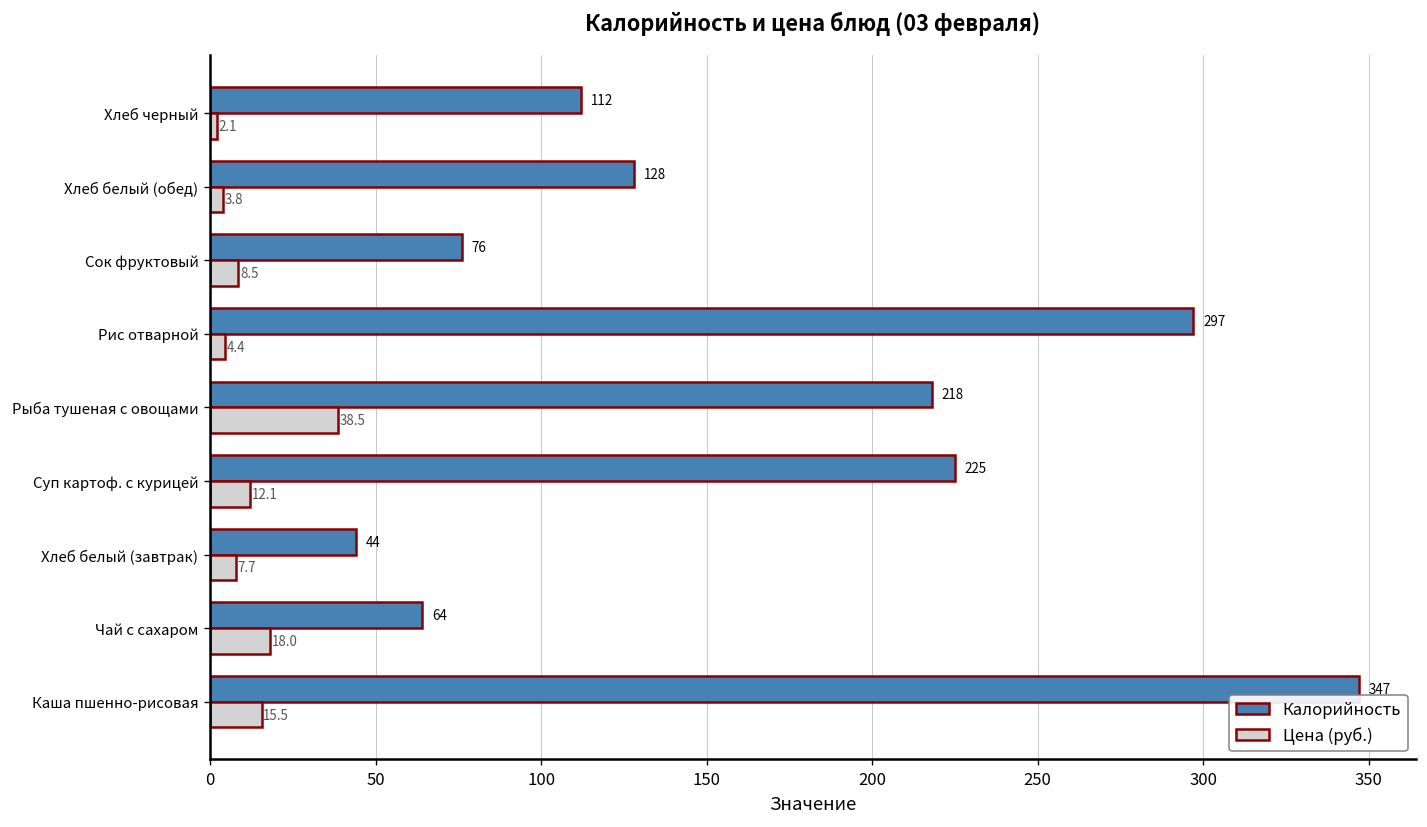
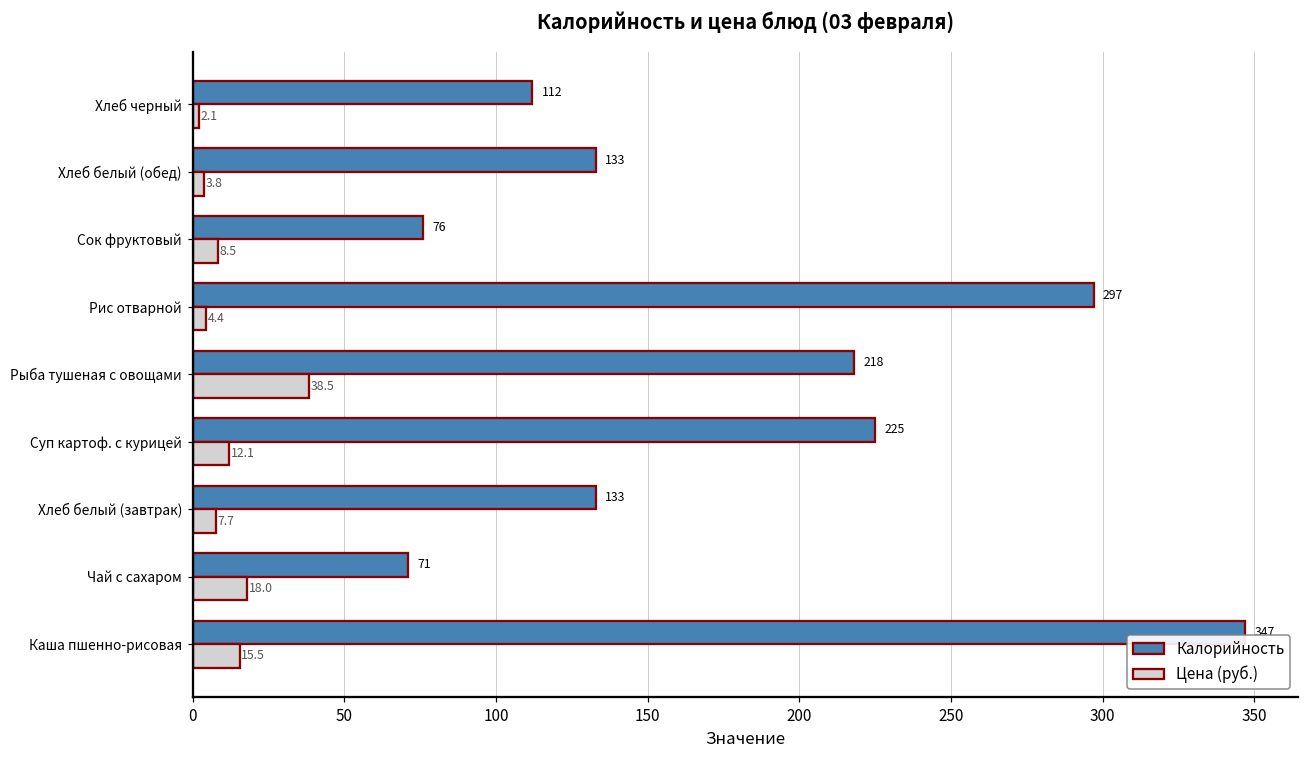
  {
    "Калорийность": {
      "Хлеб черный": 112,
-     "Хлеб белый (обед)": 128,
+     "Хлеб белый (обед)": 133,
      "Сок фруктовый": 76,
      "Рис отварной": 297,
      "Рыба тушеная с овощами": 218,
      "Суп картоф. с курицей": 225,
-     "Хлеб белый (завтрак)": 44,
-     "Чай с сахаром": 64
+     "Хлеб белый (завтрак)": 133,
+     "Чай с сахаром": 71
    },
    "Цена (руб.)": {
      "Хлеб черный": 2.1,
      "Хлеб белый (обед)": 3.8,
      "Сок фруктовый": 8.5,
      "Рис отварной": 4.4,
      "Рыба тушеная с овощами": 38.5,
      "Суп картоф. с курицей": 12.1,
      "Хлеб белый (завтрак)": 7.7,
      "Чай с сахаром": 18.0,
      "Каша пшенно-рисовая": 15.5
    }
  }
